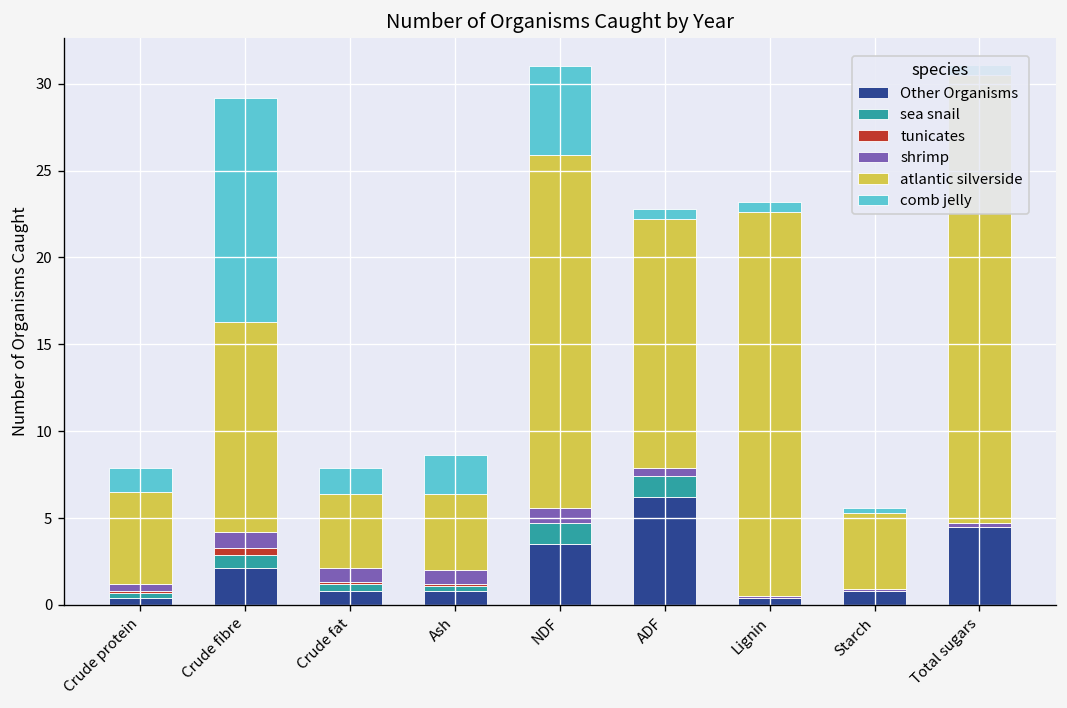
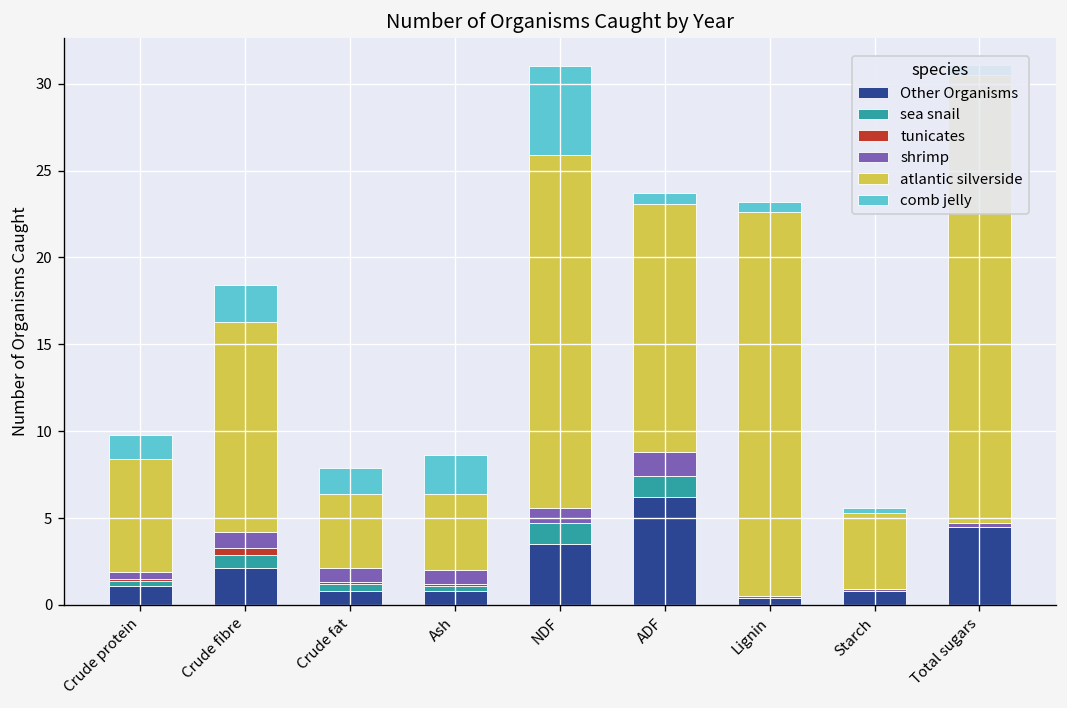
  {
    "Other Organisms": {
-     "Crude protein": 0.4,
+     "Crude protein": 1.1,
      "Crude fibre": 2.1,
      "Crude fat": 0.8,
      "Ash": 0.8,
      "NDF": 3.5,
      "ADF": 6.2,
      "Lignin": 0.4,
      "Starch": 0.8,
      "Total sugars": 4.5
    },
    "sea snail": {
      "Crude protein": 0.3,
      "Crude fibre": 0.8,
      "Crude fat": 0.4,
      "Ash": 0.3,
      "NDF": 1.2,
      "ADF": 1.2,
      "Lignin": 0.0,
      "Starch": 0.0,
      "Total sugars": 0.0
    },
    "tunicates": {
      "Crude fibre": 0.4,
      "NDF": 0.0,
      "ADF": 0.0,
      "Lignin": 0.0,
      "Starch": 0.0,
      "Total sugars": 0.0
    },
    "shrimp": {
      "Crude protein": 0.4,
      "Crude fibre": 0.9,
      "Crude fat": 0.8,
      "Ash": 0.8,
      "NDF": 0.9,
-     "ADF": 0.5,
+     "ADF": 1.4,
      "Total sugars": 0.2
    },
    "atlantic silverside": {
-     "Crude protein": 5.3,
+     "Crude protein": 6.5,
      "Crude fibre": 12.1,
      "Crude fat": 4.3,
      "Ash": 4.4,
      "NDF": 20.3,
      "ADF": 14.3,
      "Lignin": 22.1,
      "Starch": 4.4
    },
    "comb jelly": {
      "Crude protein": 1.4,
-     "Crude fibre": 12.9,
+     "Crude fibre": 2.1,
      "Crude fat": 1.5,
      "Ash": 2.2,
      "NDF": 5.1,
      "ADF": 0.6,
      "Lignin": 0.6,
      "Starch": 0.3
    }
  }
